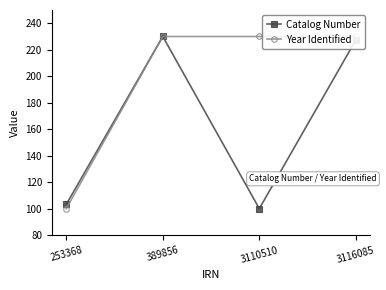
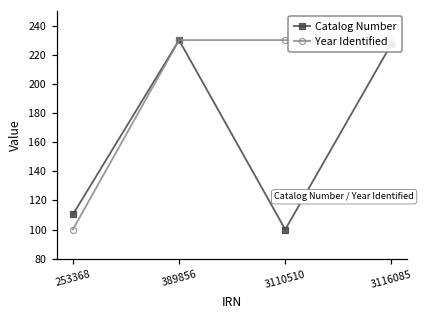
  {
    "Catalog Number": {
-     "253368": 103,
+     "253368": 110,
      "3110510": 100
    },
    "Year Identified": {
      "253368": 100,
      "3110510": 230
    }
  }
